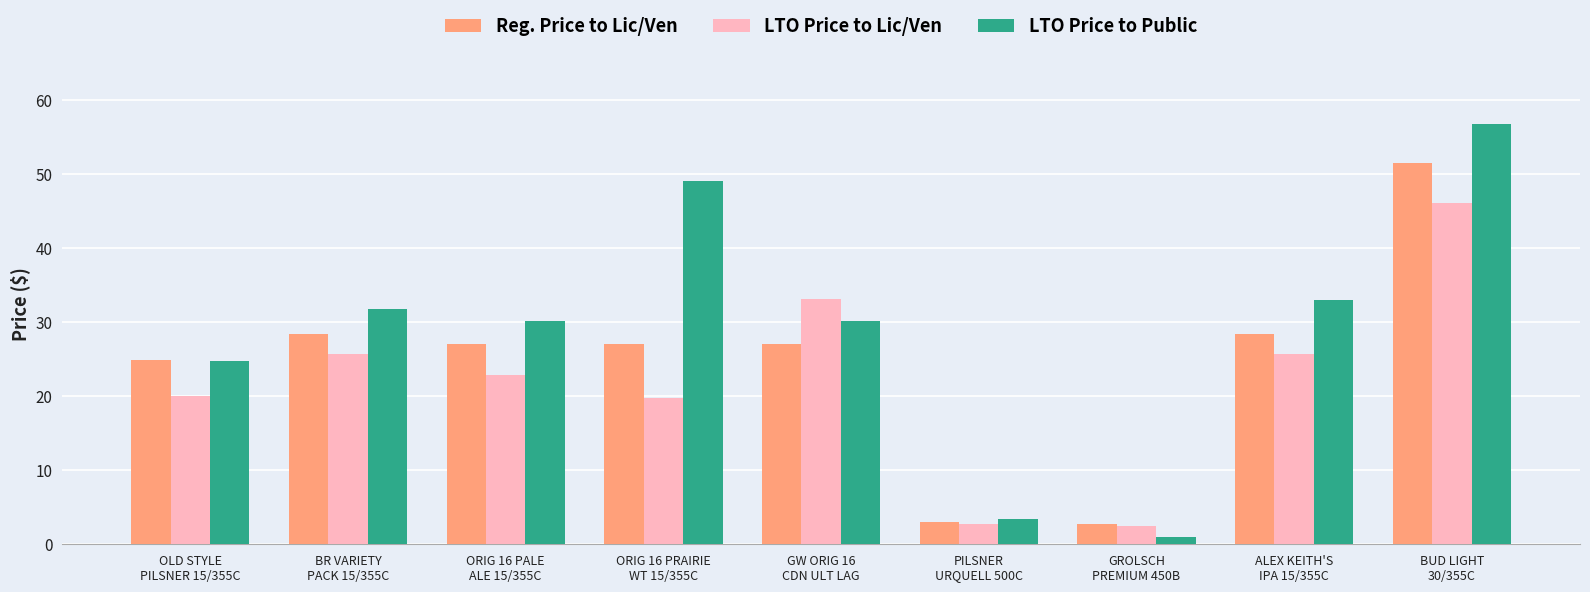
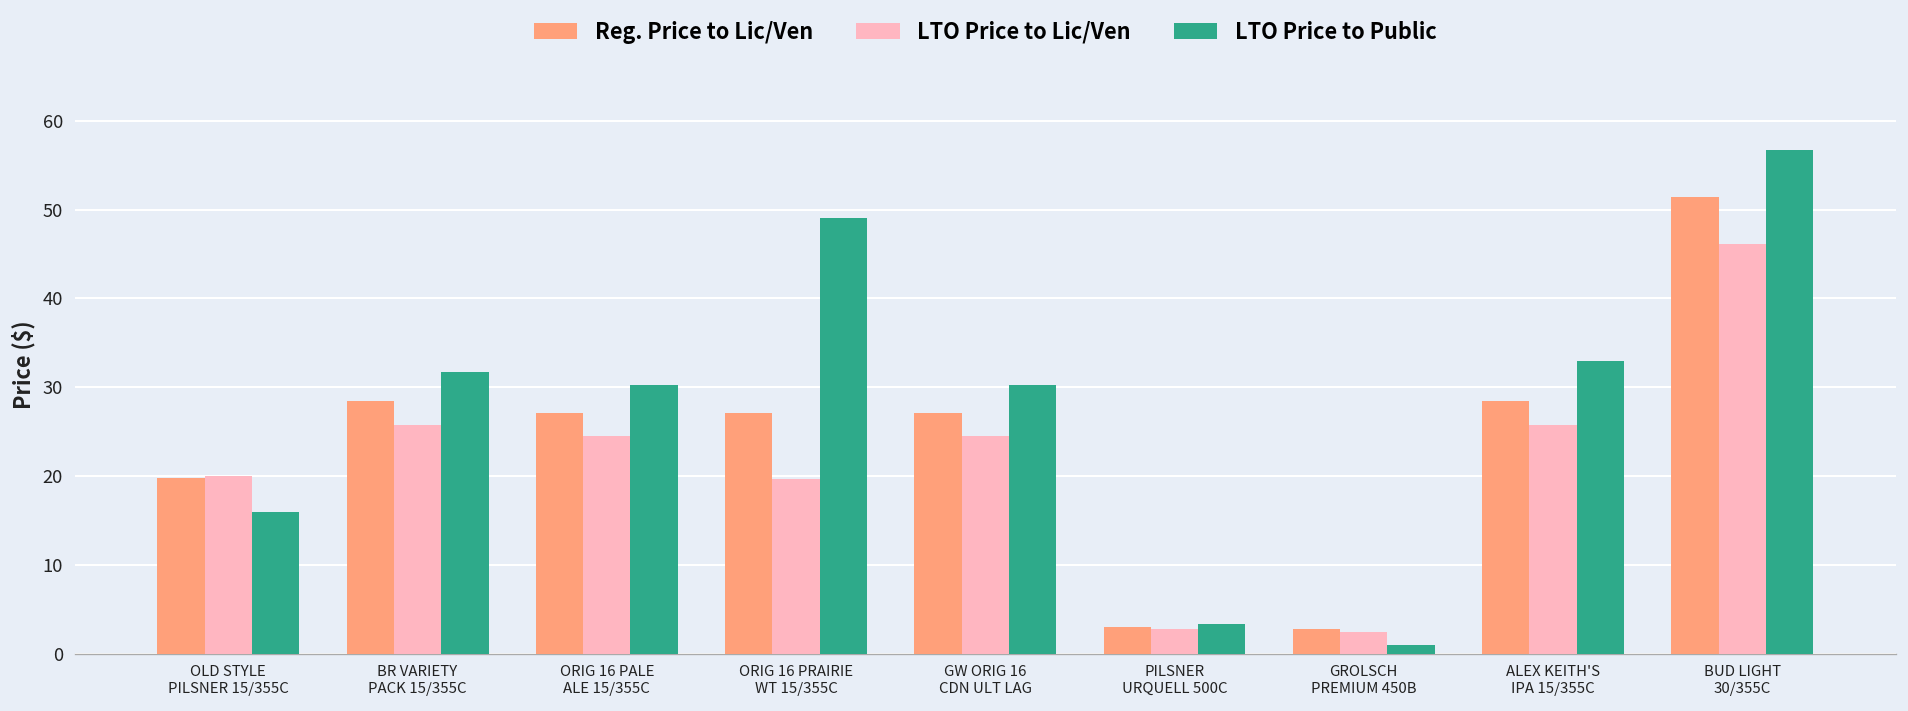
  {
    "Reg. Price to Lic/Ven": {
-     "OLD STYLE PILSNER 15/355C": 25,
+     "OLD STYLE PILSNER 15/355C": 20,
      "BR VARIETY PACK 15/355C": 28,
      "ORIG 16 PALE ALE 15/355C": 27,
      "ORIG 16 PRAIRIE WT 15/355C": 27,
      "GW ORIG 16 CDN ULT LAG": 27,
      "PILSNER URQUELL 500C": 3,
      "GROLSCH PREMIUM 450B": 3,
      "ALEX KEITH'S IPA 15/355C": 28,
      "BUD LIGHT 30/355C": 51
    },
    "LTO Price to Lic/Ven": {
      "OLD STYLE PILSNER 15/355C": 20,
      "BR VARIETY PACK 15/355C": 26,
-     "ORIG 16 PALE ALE 15/355C": 23,
+     "ORIG 16 PALE ALE 15/355C": 25,
      "ORIG 16 PRAIRIE WT 15/355C": 20,
-     "GW ORIG 16 CDN ULT LAG": 33,
+     "GW ORIG 16 CDN ULT LAG": 25,
      "PILSNER URQUELL 500C": 3,
      "GROLSCH PREMIUM 450B": 2,
      "ALEX KEITH'S IPA 15/355C": 26,
      "BUD LIGHT 30/355C": 46
    },
    "LTO Price to Public": {
-     "OLD STYLE PILSNER 15/355C": 25,
+     "OLD STYLE PILSNER 15/355C": 16,
      "BR VARIETY PACK 15/355C": 32,
      "ORIG 16 PALE ALE 15/355C": 30,
      "ORIG 16 PRAIRIE WT 15/355C": 49,
      "GW ORIG 16 CDN ULT LAG": 30,
      "PILSNER URQUELL 500C": 3,
      "GROLSCH PREMIUM 450B": 1,
      "ALEX KEITH'S IPA 15/355C": 33,
      "BUD LIGHT 30/355C": 57
    }
  }
